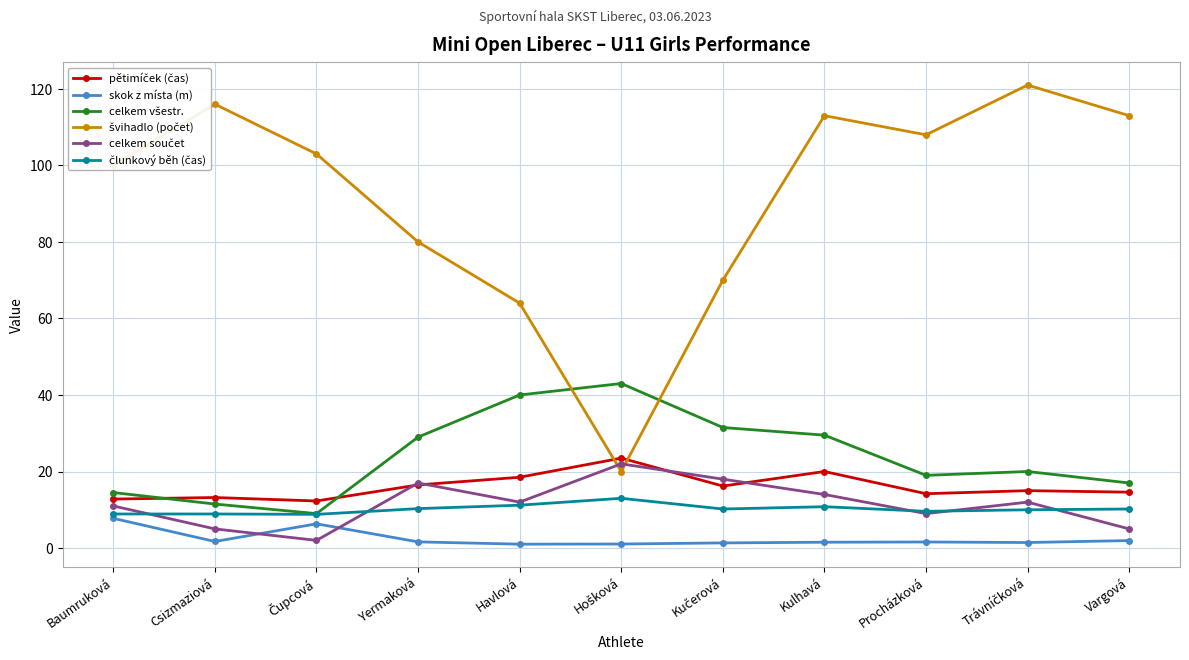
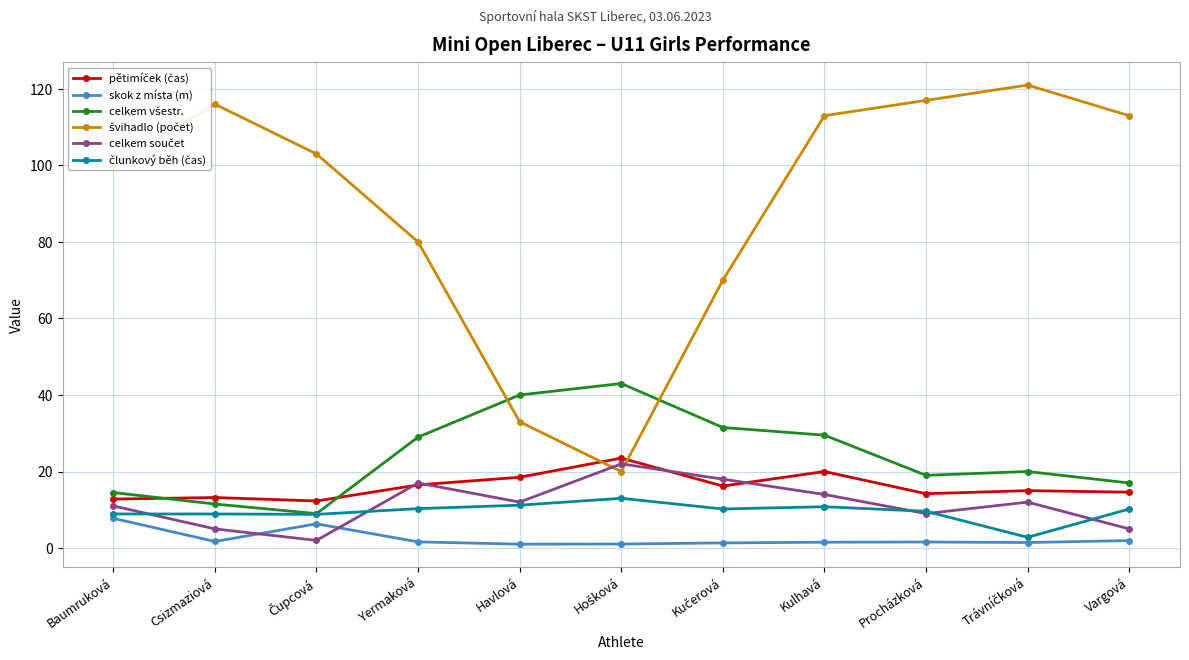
  {
    "pětimíček (čas)": {
      "Baumruková": 13,
      "Csizmaziová": 13,
      "Čupcová": 12,
      "Havlová": 19,
      "Hošková": 24,
      "Kučerová": 16,
      "Kulhavá": 20,
      "Procházková": 14,
      "Trávníčková": 15,
      "Vargová": 15
    },
    "skok z místa (m)": {
      "Baumruková": 8,
      "Csizmaziová": 2,
      "Čupcová": 6,
      "Yermaková": 2,
      "Havlová": 1,
      "Hošková": 1,
      "Kučerová": 1,
      "Kulhavá": 2,
      "Procházková": 2,
      "Trávníčková": 1,
      "Vargová": 2
    },
    "celkem všestr.": {
      "Baumruková": 15,
      "Csizmaziová": 12,
      "Yermaková": 29,
      "Havlová": 40,
      "Hošková": 43,
      "Kučerová": 32,
      "Kulhavá": 30,
      "Procházková": 19,
      "Trávníčková": 20,
      "Vargová": 17
    },
    "švihadlo (počet)": {
      "Csizmaziová": 116,
      "Čupcová": 103,
      "Yermaková": 80,
-     "Havlová": 64,
+     "Havlová": 33,
      "Hošková": 20,
      "Kučerová": 70,
      "Kulhavá": 113,
-     "Procházková": 108,
+     "Procházková": 117,
      "Trávníčková": 121,
      "Vargová": 113
    },
    "celkem součet": {
      "Baumruková": 11,
      "Csizmaziová": 5,
      "Čupcová": 2,
      "Havlová": 12,
      "Hošková": 22,
      "Kučerová": 18,
      "Kulhavá": 14,
      "Trávníčková": 12,
      "Vargová": 5
    },
    "člunkový běh (čas)": {
      "Baumruková": 9,
      "Csizmaziová": 9,
      "Yermaková": 10,
      "Havlová": 11,
      "Hošková": 13,
      "Kučerová": 10,
      "Kulhavá": 11,
-     "Trávníčková": 10,
+     "Trávníčková": 3,
      "Vargová": 10
    }
  }
